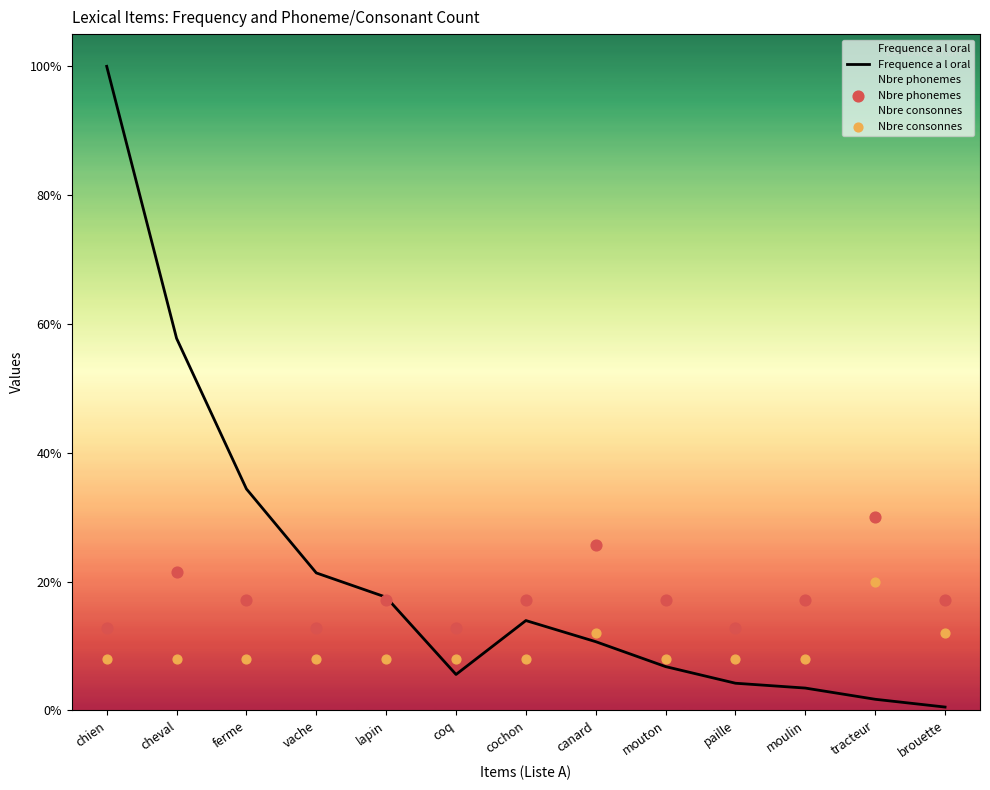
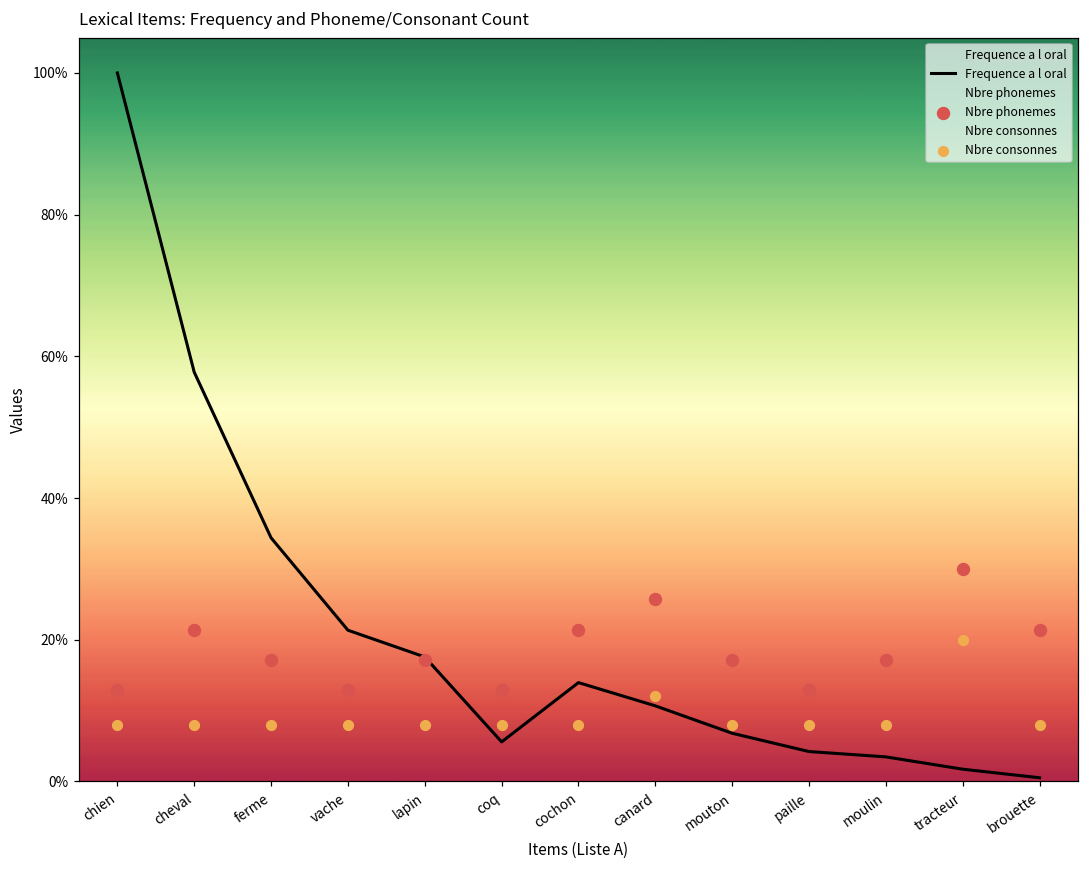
  {
    "Nbre phonemes": {
      "chien": "13%",
      "cheval": "21%",
      "ferme": "17%",
      "vache": "13%",
      "lapin": "17%",
      "coq": "13%",
-     "cochon": "17%",
+     "cochon": "21%",
      "canard": "26%",
      "mouton": "17%",
      "paille": "13%",
      "moulin": "17%",
      "tracteur": "30%",
-     "brouette": "17%"
+     "brouette": "21%"
    },
    "Nbre consonnes": {
      "chien": "8%",
      "cheval": "8%",
      "ferme": "8%",
      "vache": "8%",
      "lapin": "8%",
      "coq": "8%",
      "cochon": "8%",
      "canard": "12%",
      "mouton": "8%",
      "paille": "8%",
      "moulin": "8%",
      "tracteur": "20%",
-     "brouette": "12%"
+     "brouette": "8%"
    }
  }
